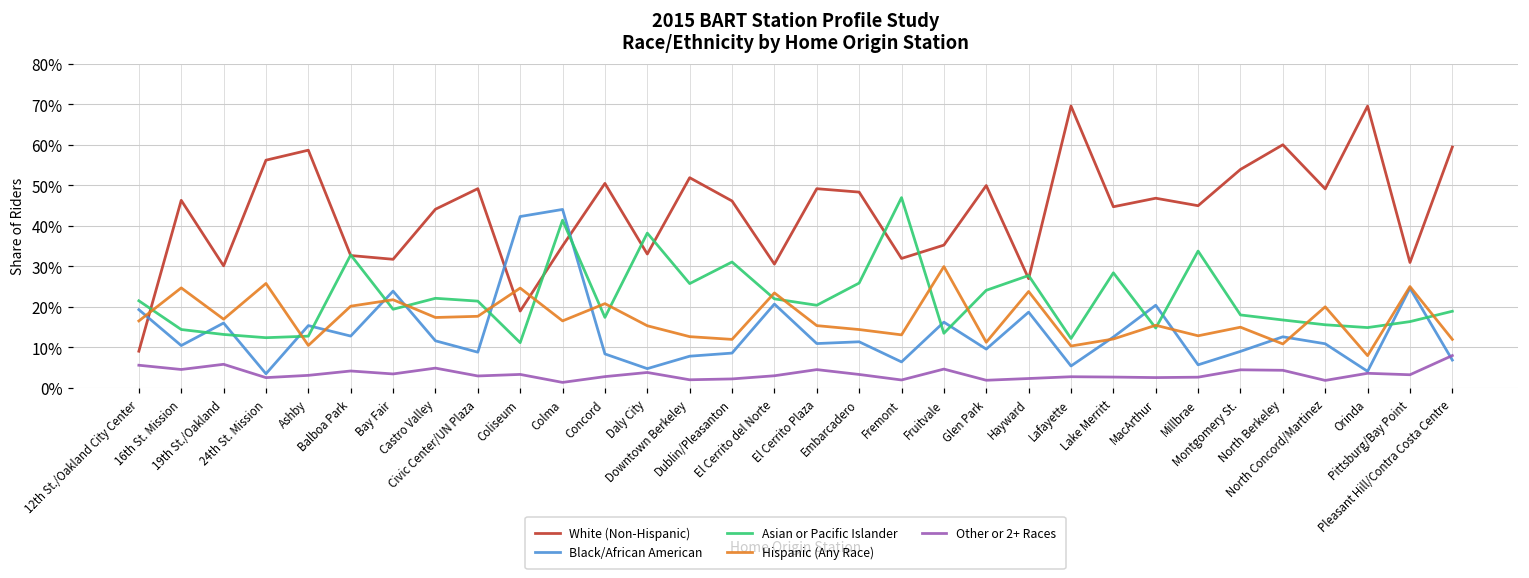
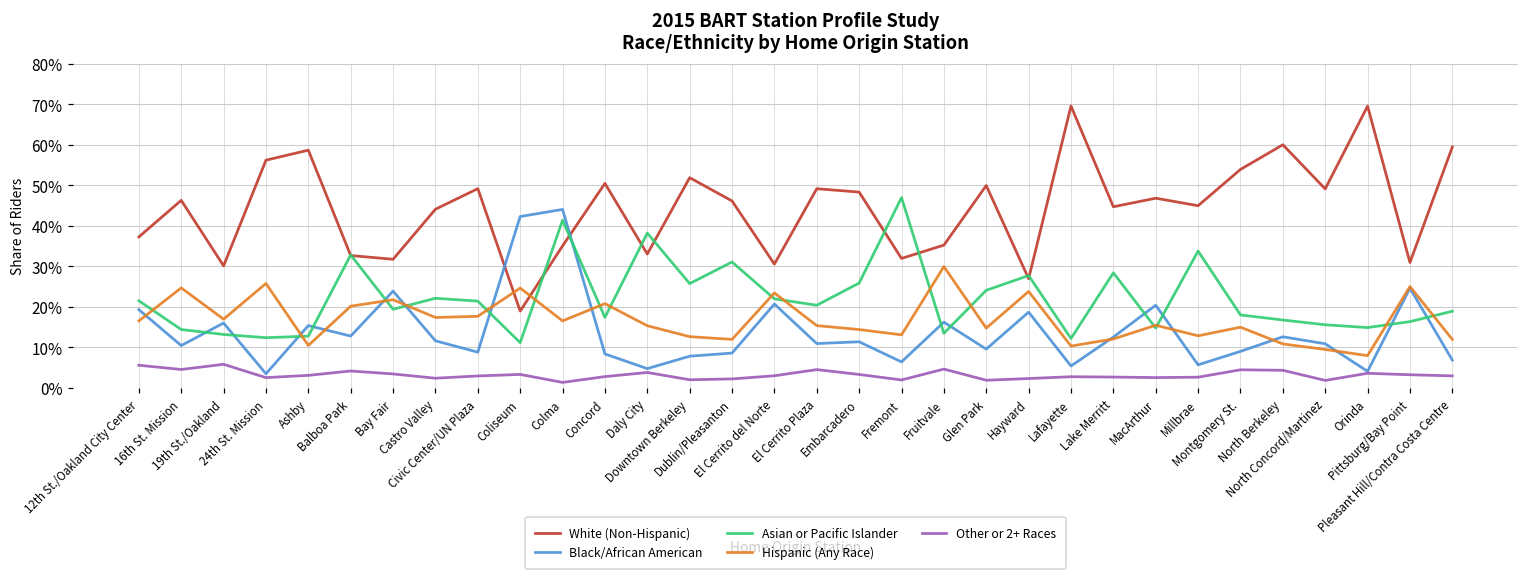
  {
    "White (Non-Hispanic)": {
-     "12th St./Oakland City Center": "9%",
+     "12th St./Oakland City Center": "37%",
      "16th St. Mission": "46%",
      "19th St./Oakland": "30%",
      "24th St. Mission": "56%",
      "Ashby": "59%",
      "Bay Fair": "32%",
      "Castro Valley": "44%",
      "Civic Center/UN Plaza": "49%",
      "Coliseum": "19%",
      "Colma": "35%",
      "Concord": "50%",
      "Daly City": "33%",
      "Downtown Berkeley": "52%",
      "Dublin/Pleasanton": "46%",
      "El Cerrito del Norte": "30%",
      "El Cerrito Plaza": "49%",
      "Embarcadero": "48%",
      "Fremont": "32%",
      "Fruitvale": "35%",
      "Glen Park": "50%",
      "Hayward": "27%",
      "Lafayette": "70%",
      "Lake Merritt": "45%",
      "MacArthur": "47%",
      "Millbrae": "45%",
      "Montgomery St.": "54%",
      "North Berkeley": "60%",
      "North Concord/Martinez": "49%",
      "Orinda": "69%",
      "Pittsburg/Bay Point": "31%",
      "Pleasant Hill/Contra Costa Centre": "59%"
    },
    "Black/African American": {
      "12th St./Oakland City Center": "19%",
      "16th St. Mission": "10%",
      "19th St./Oakland": "16%",
      "24th St. Mission": "3%",
      "Ashby": "15%",
      "Balboa Park": "13%",
      "Bay Fair": "24%",
      "Castro Valley": "12%",
      "Civic Center/UN Plaza": "9%",
      "Coliseum": "42%",
      "Colma": "44%",
      "Concord": "8%",
      "Daly City": "5%",
      "Downtown Berkeley": "8%",
      "Dublin/Pleasanton": "9%",
      "El Cerrito del Norte": "21%",
      "El Cerrito Plaza": "11%",
      "Embarcadero": "11%",
      "Fremont": "6%",
      "Fruitvale": "16%",
      "Glen Park": "9%",
      "Hayward": "19%",
      "Lafayette": "5%",
      "MacArthur": "20%",
      "Millbrae": "6%",
      "Montgomery St.": "9%",
      "North Berkeley": "13%",
      "North Concord/Martinez": "11%",
      "Pleasant Hill/Contra Costa Centre": "7%"
    },
    "Asian or Pacific Islander": {
      "12th St./Oakland City Center": "21%",
      "16th St. Mission": "14%",
      "19th St./Oakland": "13%",
      "24th St. Mission": "12%",
      "Ashby": "13%",
      "Bay Fair": "19%",
      "Castro Valley": "22%",
      "Civic Center/UN Plaza": "21%",
      "Coliseum": "11%",
      "Colma": "41%",
      "Concord": "17%",
      "Daly City": "38%",
      "Downtown Berkeley": "26%",
      "Dublin/Pleasanton": "31%",
      "El Cerrito del Norte": "22%",
      "El Cerrito Plaza": "20%",
      "Embarcadero": "26%",
      "Fremont": "47%",
      "Fruitvale": "13%",
      "Glen Park": "24%",
      "Hayward": "28%",
      "Lafayette": "12%",
      "Lake Merritt": "28%",
      "Millbrae": "34%",
      "Montgomery St.": "18%",
      "North Berkeley": "17%",
      "North Concord/Martinez": "16%",
      "Orinda": "15%",
      "Pittsburg/Bay Point": "16%",
      "Pleasant Hill/Contra Costa Centre": "19%"
    },
    "Hispanic (Any Race)": {
      "12th St./Oakland City Center": "16%",
      "16th St. Mission": "25%",
      "19th St./Oakland": "17%",
      "24th St. Mission": "26%",
      "Ashby": "10%",
      "Balboa Park": "20%",
      "Bay Fair": "22%",
      "Castro Valley": "17%",
      "Civic Center/UN Plaza": "18%",
      "Coliseum": "25%",
      "Colma": "16%",
      "Concord": "21%",
      "Daly City": "15%",
      "Downtown Berkeley": "13%",
      "Dublin/Pleasanton": "12%",
      "El Cerrito del Norte": "23%",
      "El Cerrito Plaza": "15%",
      "Embarcadero": "14%",
      "Fremont": "13%",
      "Fruitvale": "30%",
-     "Glen Park": "11%",
+     "Glen Park": "15%",
      "Hayward": "24%",
      "Lafayette": "10%",
      "Millbrae": "13%",
      "Montgomery St.": "15%",
      "North Berkeley": "11%",
-     "North Concord/Martinez": "20%",
+     "North Concord/Martinez": "9%",
      "Orinda": "8%",
      "Pleasant Hill/Contra Costa Centre": "12%"
    },
    "Other or 2+ Races": {
      "12th St./Oakland City Center": "6%",
      "16th St. Mission": "4%",
      "19th St./Oakland": "6%",
      "24th St. Mission": "2%",
      "Ashby": "3%",
      "Balboa Park": "4%",
      "Bay Fair": "3%",
-     "Castro Valley": "5%",
+     "Castro Valley": "2%",
      "Civic Center/UN Plaza": "3%",
      "Coliseum": "3%",
      "Colma": "1%",
      "Concord": "3%",
      "Daly City": "4%",
      "Downtown Berkeley": "2%",
      "Dublin/Pleasanton": "2%",
      "El Cerrito del Norte": "3%",
      "El Cerrito Plaza": "4%",
      "Embarcadero": "3%",
      "Fremont": "2%",
      "Fruitvale": "5%",
      "Glen Park": "2%",
      "Hayward": "2%",
      "Lafayette": "3%",
      "Lake Merritt": "3%",
      "MacArthur": "2%",
      "Millbrae": "3%",
      "Montgomery St.": "4%",
      "North Berkeley": "4%",
      "North Concord/Martinez": "2%",
      "Pittsburg/Bay Point": "3%",
-     "Pleasant Hill/Contra Costa Centre": "8%"
+     "Pleasant Hill/Contra Costa Centre": "3%"
    }
  }
